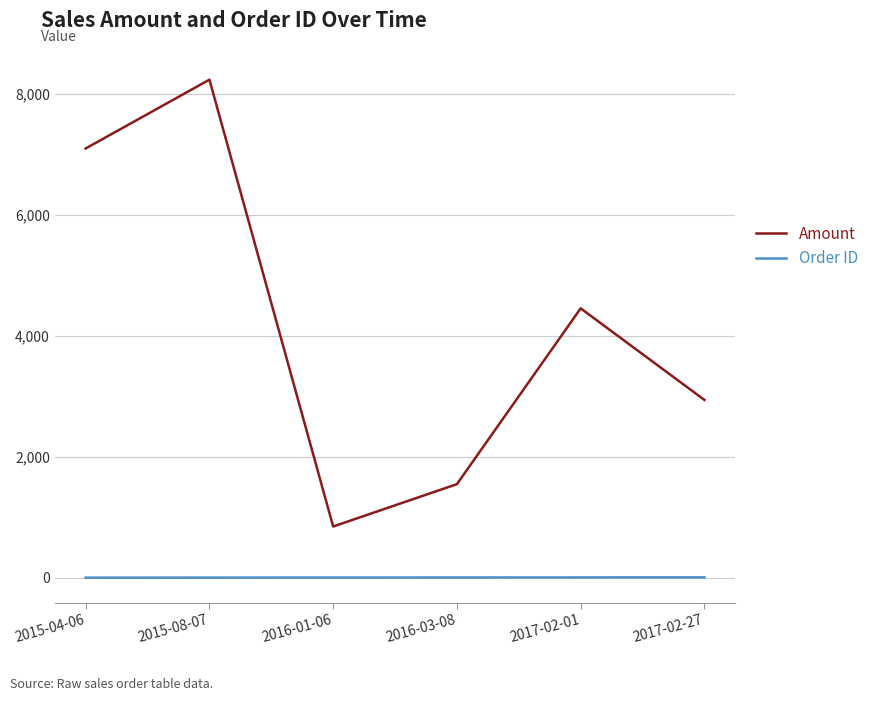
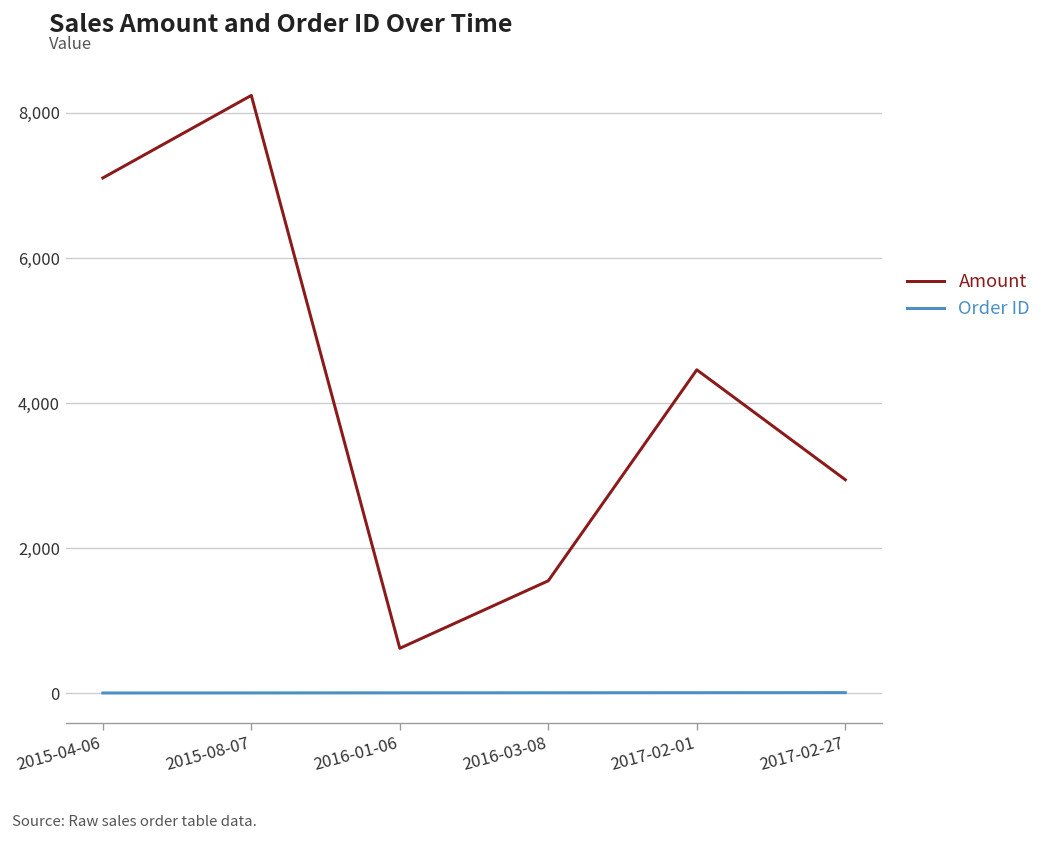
  {
    "Amount": {
      "2015-04-06": "7,100",
      "2015-08-07": "8,200",
-     "2016-01-06": "800",
+     "2016-01-06": "600",
      "2016-03-08": "1,500",
      "2017-02-01": "4,500",
      "2017-02-27": "2,900"
    },
    "Order ID": {
      "2015-04-06": "0",
      "2015-08-07": "0",
      "2016-01-06": "0",
      "2016-03-08": "0",
      "2017-02-01": "0",
      "2017-02-27": "0"
    }
  }
